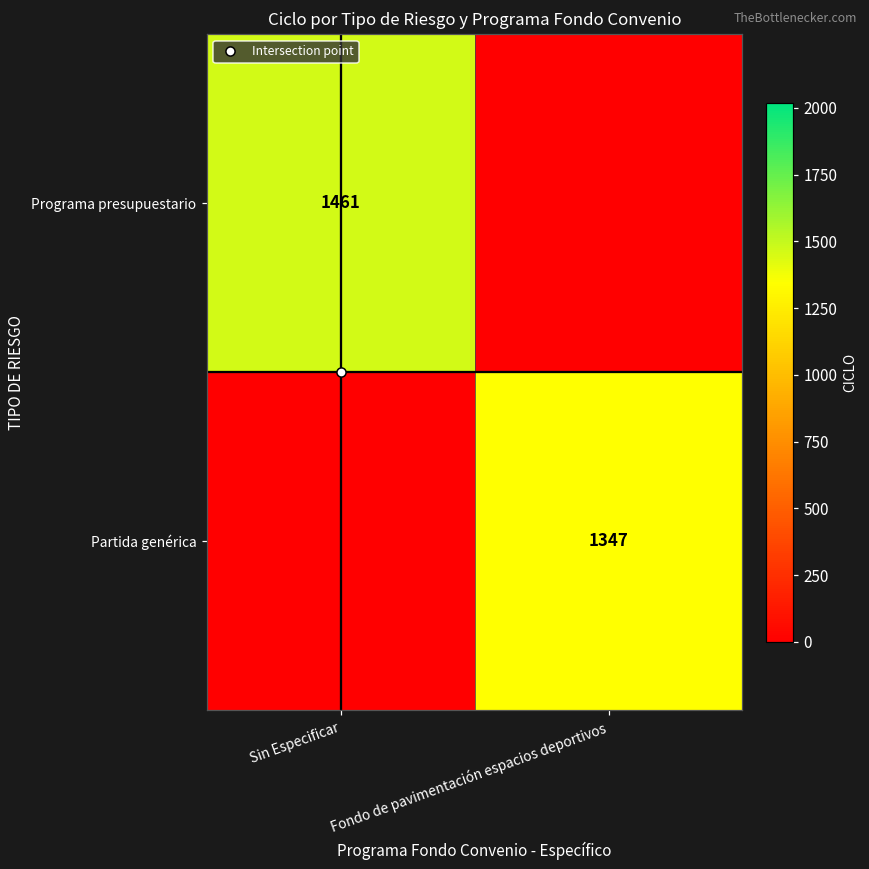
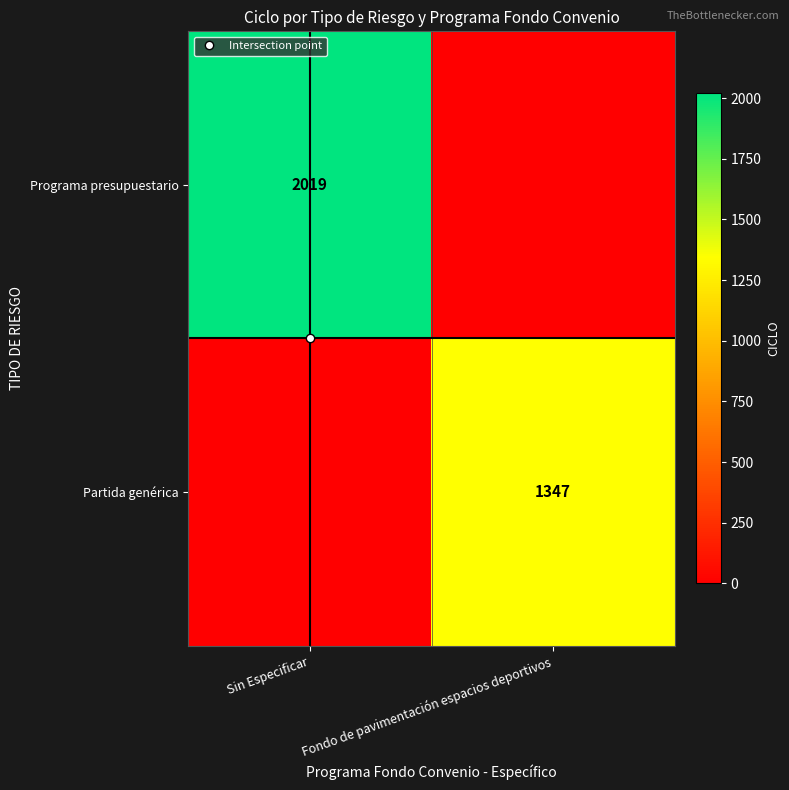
  {
    "Programa presupuestario": {
-     "Sin Especificar": 1461
+     "Sin Especificar": 2019
    },
    "Partida genérica": {
      "Fondo de pavimentación espacios deportivos": 1347
    }
  }
